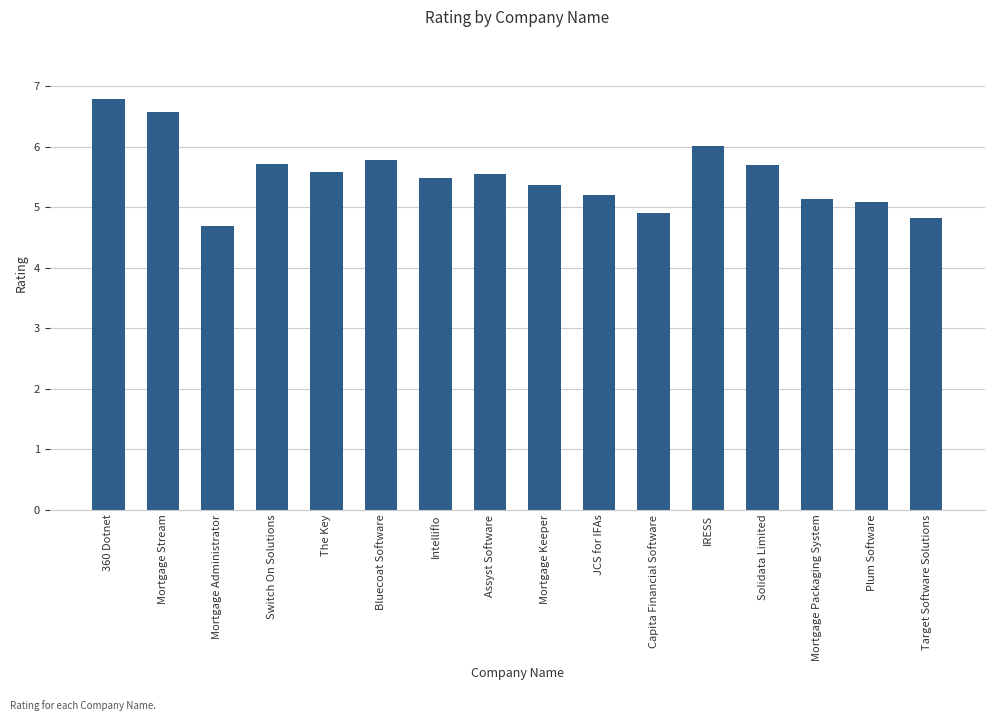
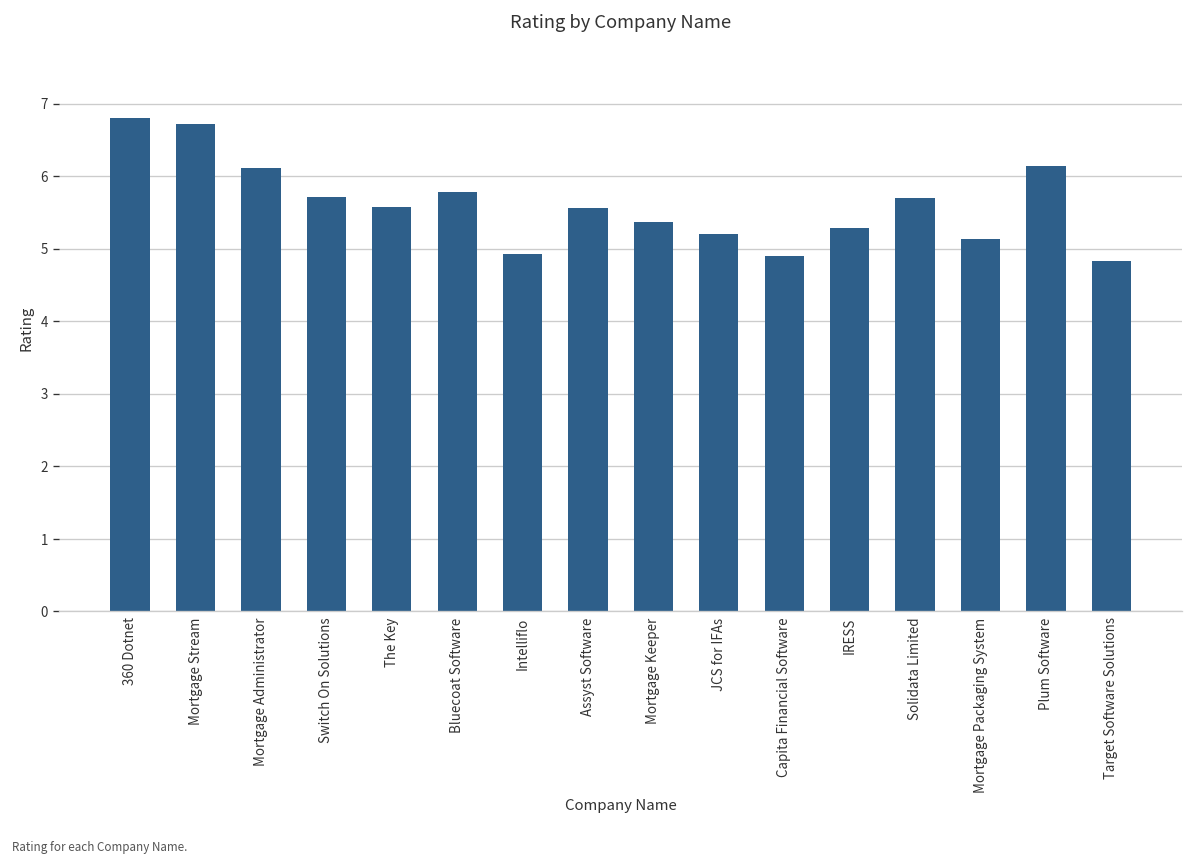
  {
    "360 Dotnet": 6.8,
-   "Mortgage Stream": 6.6,
-   "Mortgage Administrator": 4.7,
+   "Mortgage Stream": 6.7,
+   "Mortgage Administrator": 6.1,
    "Switch On Solutions": 5.7,
    "The Key": 5.6,
    "Bluecoat Software": 5.8,
-   "Intelliflo": 5.5,
+   "Intelliflo": 4.9,
    "Assyst Software": 5.6,
    "Mortgage Keeper": 5.4,
    "JCS for IFAs": 5.2,
    "Capita Financial Software": 4.9,
-   "IRESS": 6.0,
+   "IRESS": 5.3,
    "Solidata Limited": 5.7,
    "Mortgage Packaging System": 5.1,
-   "Plum Software": 5.1,
+   "Plum Software": 6.1,
    "Target Software Solutions": 4.8
  }
